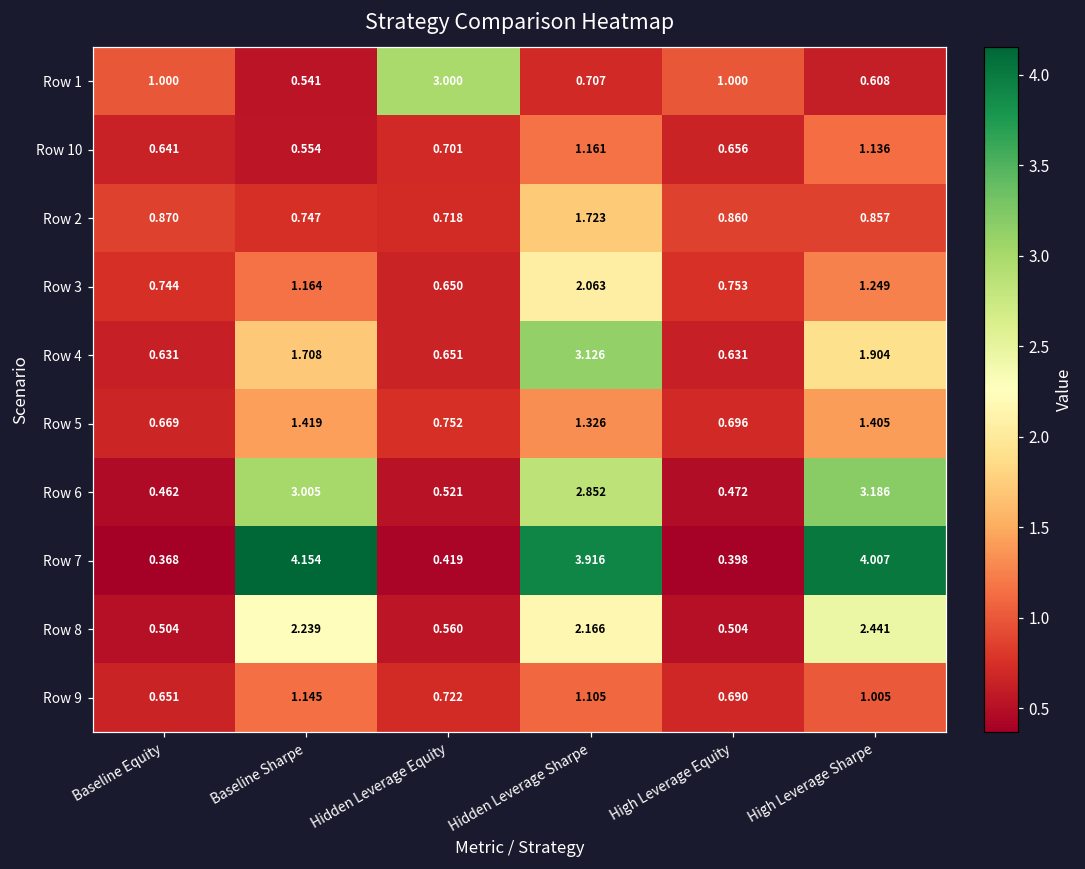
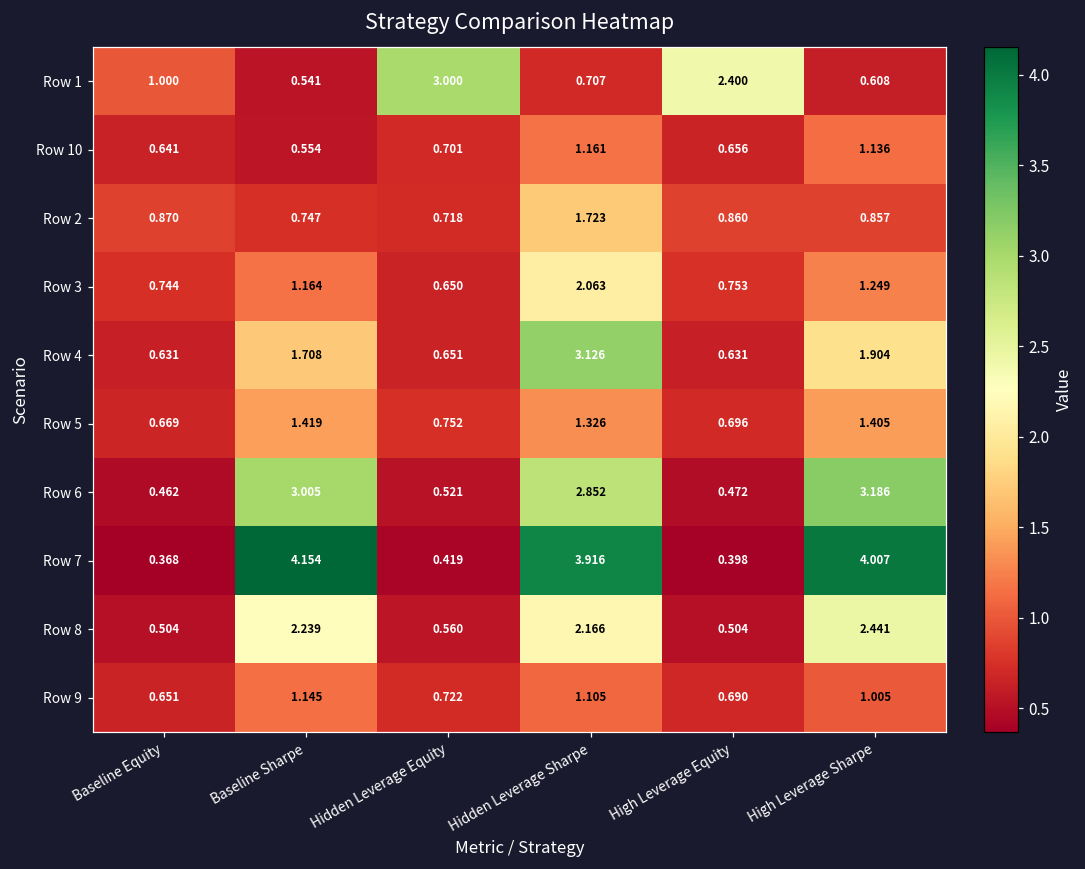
  {
    "Row 1": {
      "Baseline Equity": 1.000,
      "Baseline Sharpe": 0.541,
      "Hidden Leverage Equity": 3.000,
      "Hidden Leverage Sharpe": 0.707,
-     "High Leverage Equity": 1.000,
+     "High Leverage Equity": 2.400,
      "High Leverage Sharpe": 0.608
    },
    "Row 10": {
      "Baseline Equity": 0.641,
      "Baseline Sharpe": 0.554,
      "Hidden Leverage Equity": 0.701,
      "Hidden Leverage Sharpe": 1.161,
      "High Leverage Equity": 0.656,
      "High Leverage Sharpe": 1.136
    },
    "Row 2": {
      "Baseline Equity": 0.870,
      "Baseline Sharpe": 0.747,
      "Hidden Leverage Equity": 0.718,
      "Hidden Leverage Sharpe": 1.723,
      "High Leverage Equity": 0.860,
      "High Leverage Sharpe": 0.857
    },
    "Row 3": {
      "Baseline Equity": 0.744,
      "Baseline Sharpe": 1.164,
      "Hidden Leverage Equity": 0.650,
      "Hidden Leverage Sharpe": 2.063,
      "High Leverage Equity": 0.753,
      "High Leverage Sharpe": 1.249
    },
    "Row 4": {
      "Baseline Equity": 0.631,
      "Baseline Sharpe": 1.708,
      "Hidden Leverage Equity": 0.651,
      "Hidden Leverage Sharpe": 3.126,
      "High Leverage Equity": 0.631,
      "High Leverage Sharpe": 1.904
    },
    "Row 5": {
      "Baseline Equity": 0.669,
      "Baseline Sharpe": 1.419,
      "Hidden Leverage Equity": 0.752,
      "Hidden Leverage Sharpe": 1.326,
      "High Leverage Equity": 0.696,
      "High Leverage Sharpe": 1.405
    },
    "Row 6": {
      "Baseline Equity": 0.462,
      "Baseline Sharpe": 3.005,
      "Hidden Leverage Equity": 0.521,
      "Hidden Leverage Sharpe": 2.852,
      "High Leverage Equity": 0.472,
      "High Leverage Sharpe": 3.186
    },
    "Row 7": {
      "Baseline Equity": 0.368,
      "Baseline Sharpe": 4.154,
      "Hidden Leverage Equity": 0.419,
      "Hidden Leverage Sharpe": 3.916,
      "High Leverage Equity": 0.398,
      "High Leverage Sharpe": 4.007
    },
    "Row 8": {
      "Baseline Equity": 0.504,
      "Baseline Sharpe": 2.239,
      "Hidden Leverage Equity": 0.560,
      "Hidden Leverage Sharpe": 2.166,
      "High Leverage Equity": 0.504,
      "High Leverage Sharpe": 2.441
    },
    "Row 9": {
      "Baseline Equity": 0.651,
      "Baseline Sharpe": 1.145,
      "Hidden Leverage Equity": 0.722,
      "Hidden Leverage Sharpe": 1.105,
      "High Leverage Equity": 0.690,
      "High Leverage Sharpe": 1.005
    }
  }
